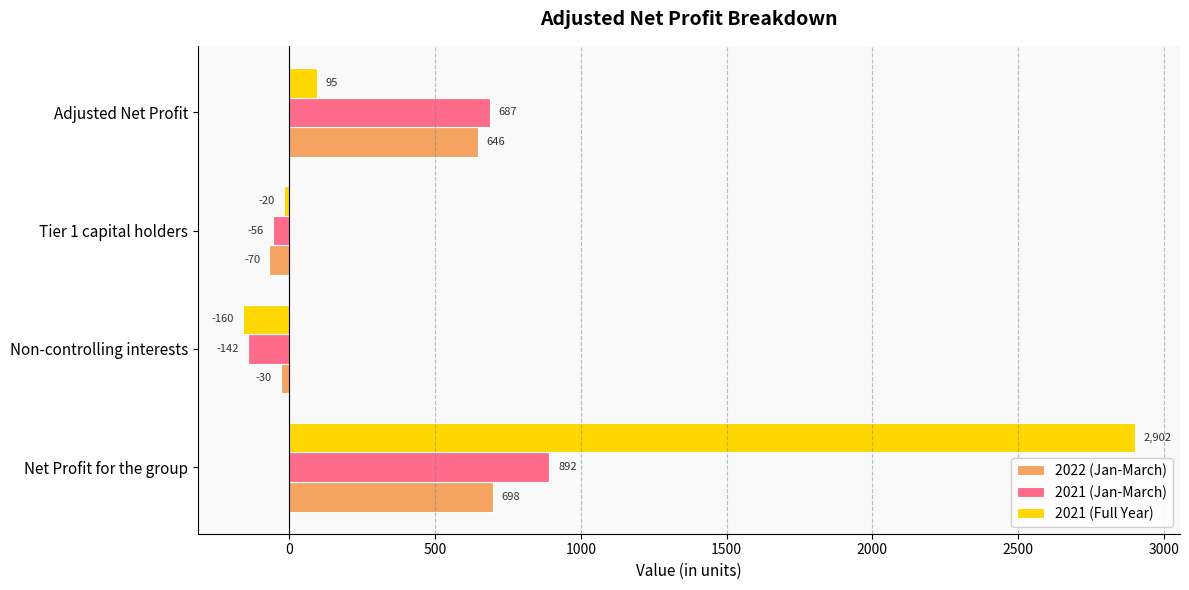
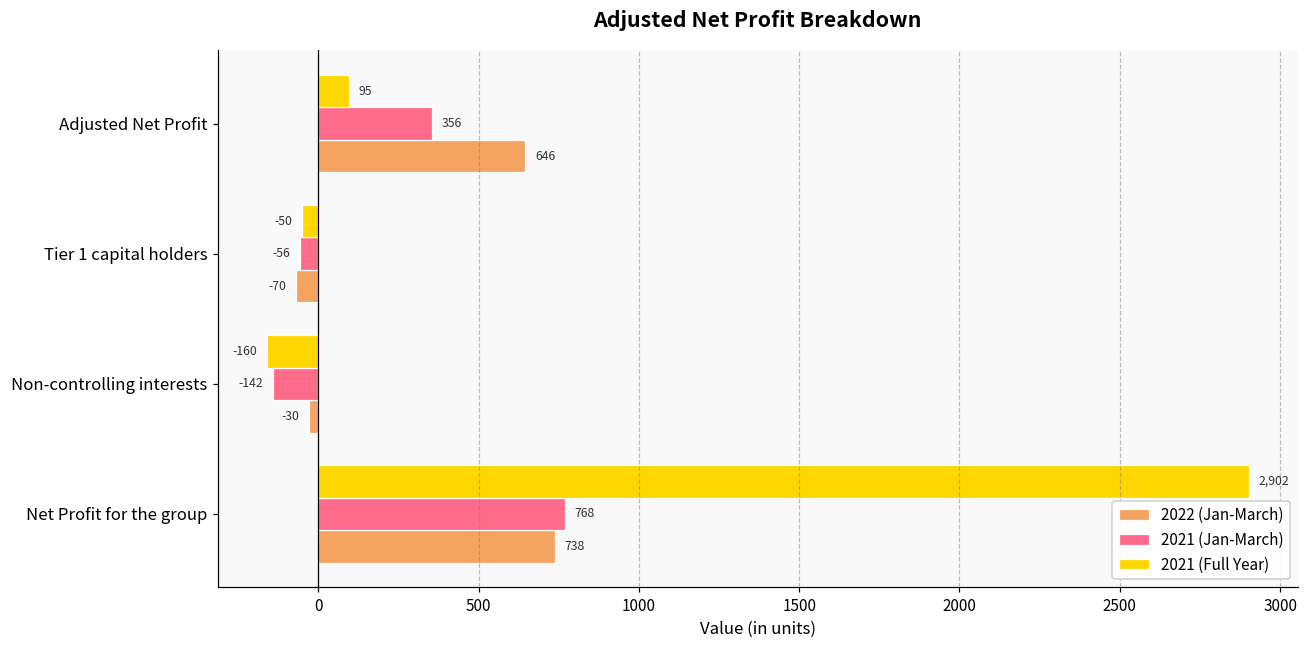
  {
    "2022 (Jan-March)": {
      "Adjusted Net Profit": "646",
      "Tier 1 capital holders": "-70",
      "Non-controlling interests": "-30",
-     "Net Profit for the group": "698"
+     "Net Profit for the group": "738"
    },
    "2021 (Jan-March)": {
-     "Adjusted Net Profit": "687",
+     "Adjusted Net Profit": "356",
      "Tier 1 capital holders": "-56",
      "Non-controlling interests": "-142",
-     "Net Profit for the group": "892"
+     "Net Profit for the group": "768"
    },
    "2021 (Full Year)": {
      "Adjusted Net Profit": "95",
-     "Tier 1 capital holders": "-20",
+     "Tier 1 capital holders": "-50",
      "Non-controlling interests": "-160",
      "Net Profit for the group": "2,902"
    }
  }
